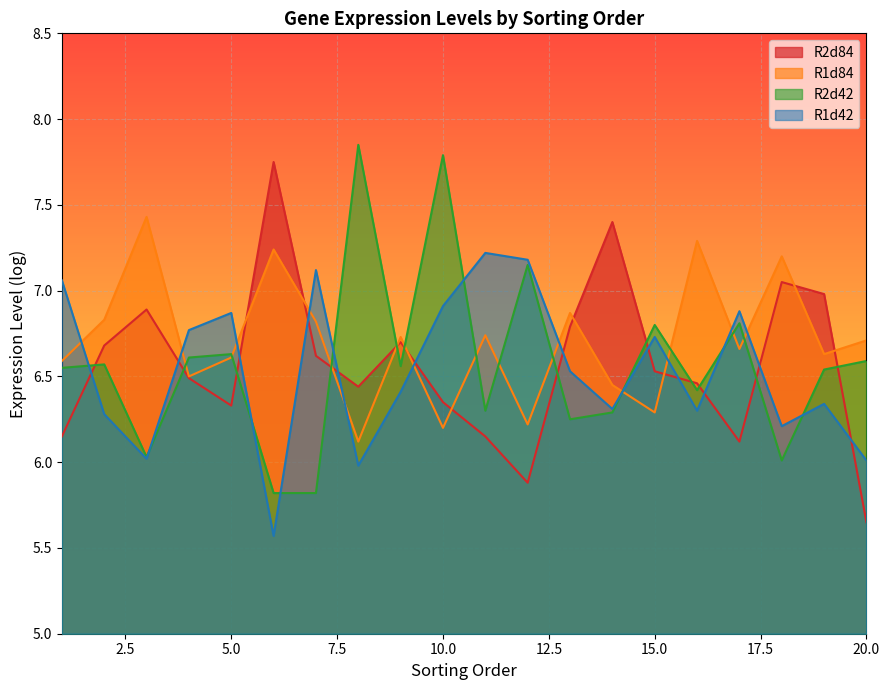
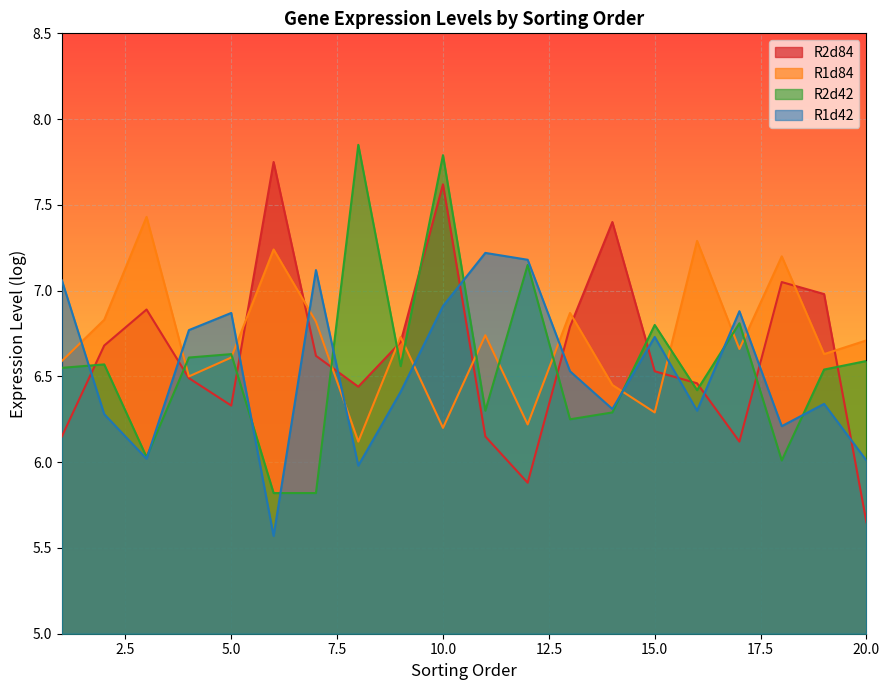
  {
    "R2d84": {
      "5.0": 6.33,
-     "10.0": 6.35,
+     "10.0": 7.62,
      "15.0": 6.53,
      "20.0": 5.65
    },
    "R1d84": {
      "5.0": 6.61,
      "10.0": 6.20,
      "15.0": 6.29,
      "20.0": 6.71
    },
    "R2d42": {
      "5.0": 6.63,
      "10.0": 7.79,
      "15.0": 6.80,
      "20.0": 6.59
    },
    "R1d42": {
      "5.0": 6.87,
      "10.0": 6.91,
      "15.0": 6.73,
      "20.0": 6.01
    }
  }
